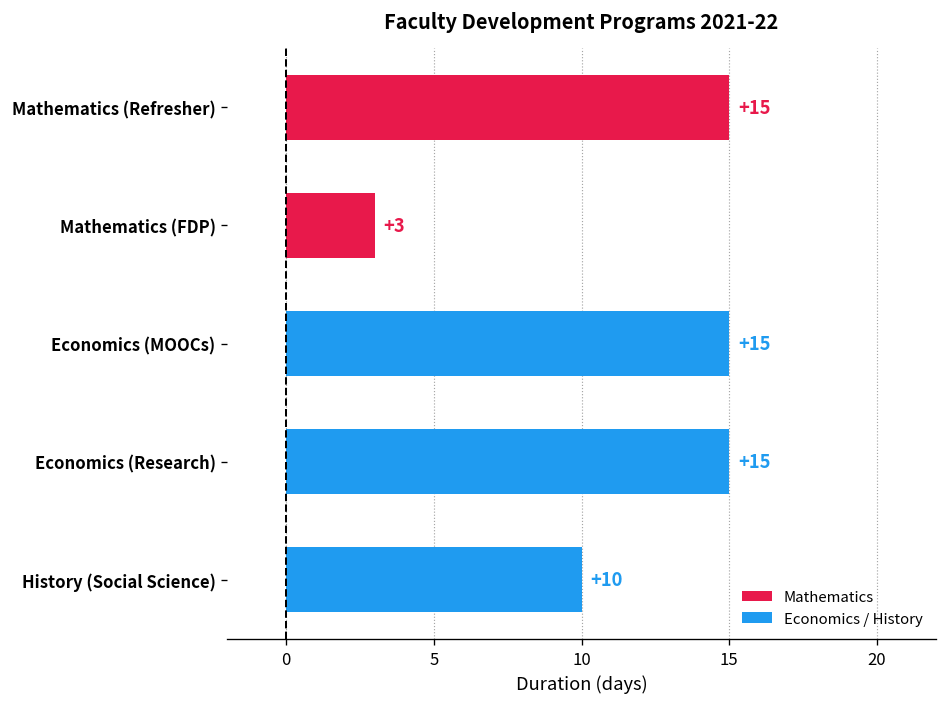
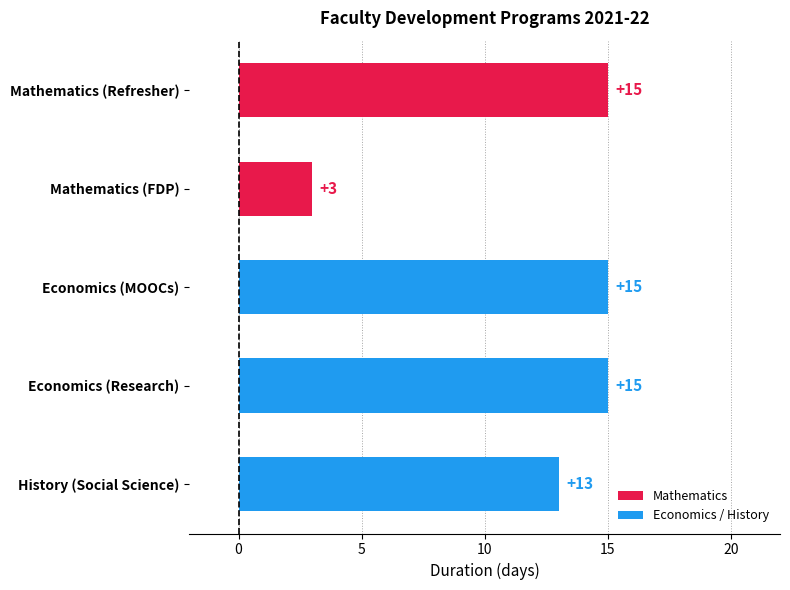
  {
    "Mathematics (Refresher)": "+15",
    "Mathematics (FDP)": "+3",
    "Economics (MOOCs)": "+15",
    "Economics (Research)": "+15",
-   "History (Social Science)": "+10"
+   "History (Social Science)": "+13"
  }
